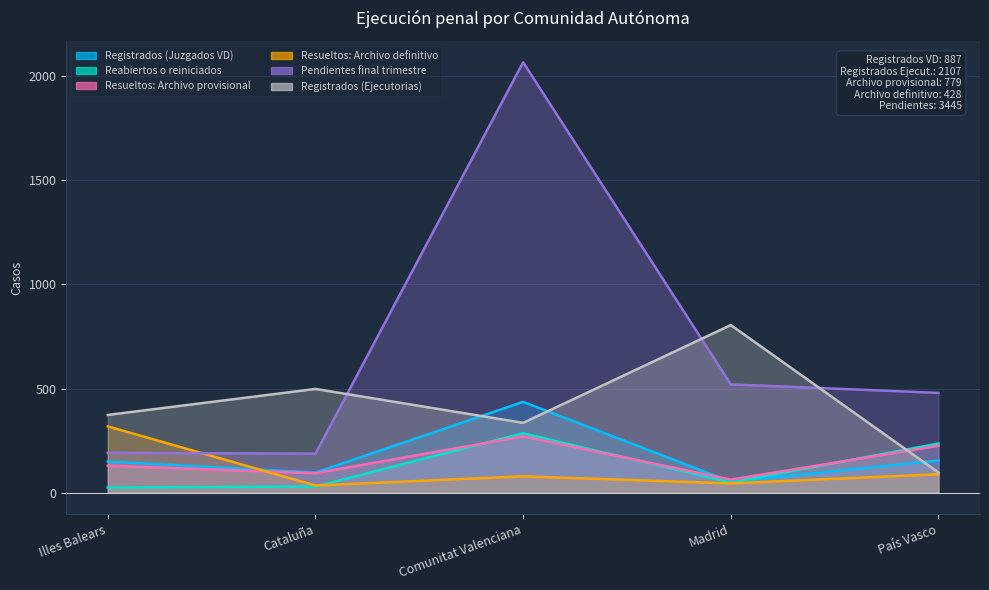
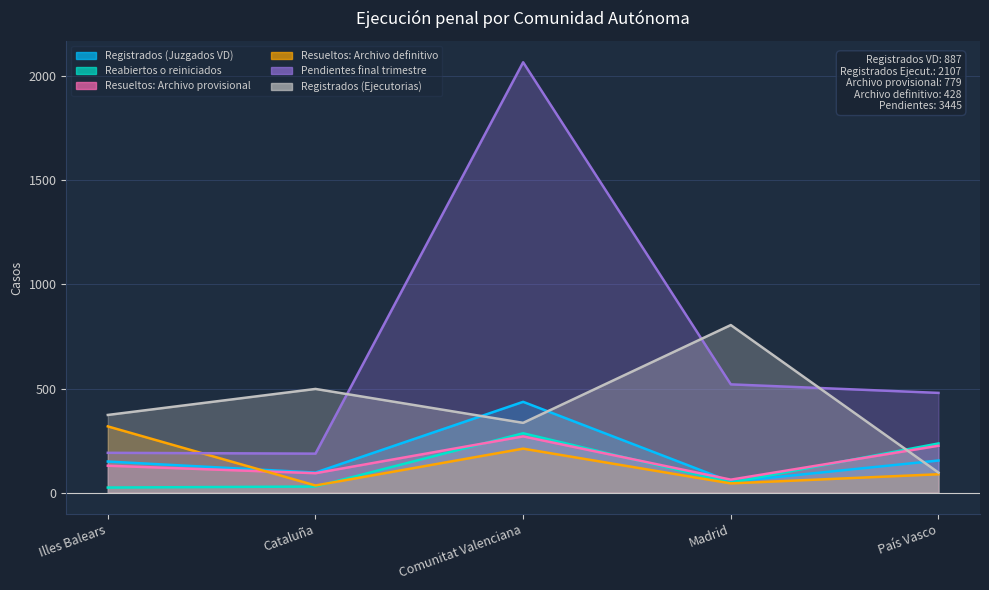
  {
    "Resueltos: Archivo definitivo": {
      "Illes Balears": 320,
-     "Comunitat Valenciana": 80
+     "Comunitat Valenciana": 210
    }
  }
